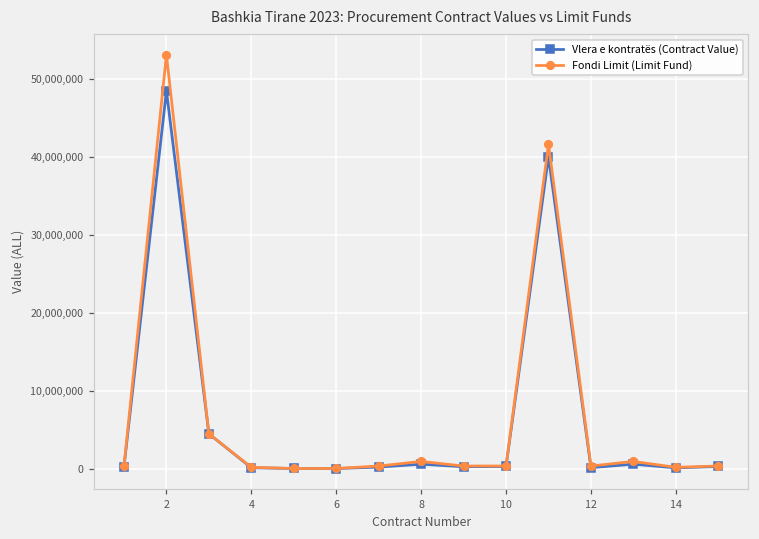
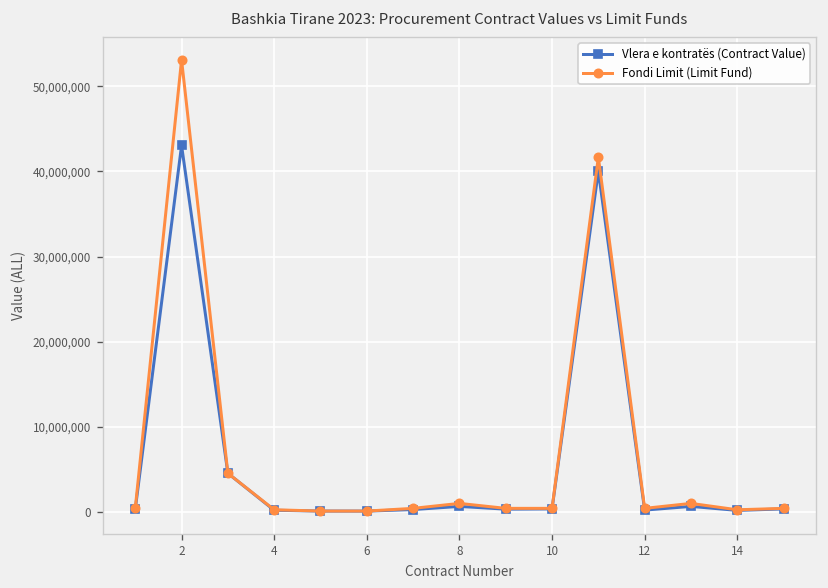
  {
    "Vlera e kontratës (Contract Value)": {
-     "2": "48,000,000"
+     "2": "43,000,000"
    },
    "Fondi Limit (Limit Fund)": {
      "2": "53,000,000"
    }
  }
